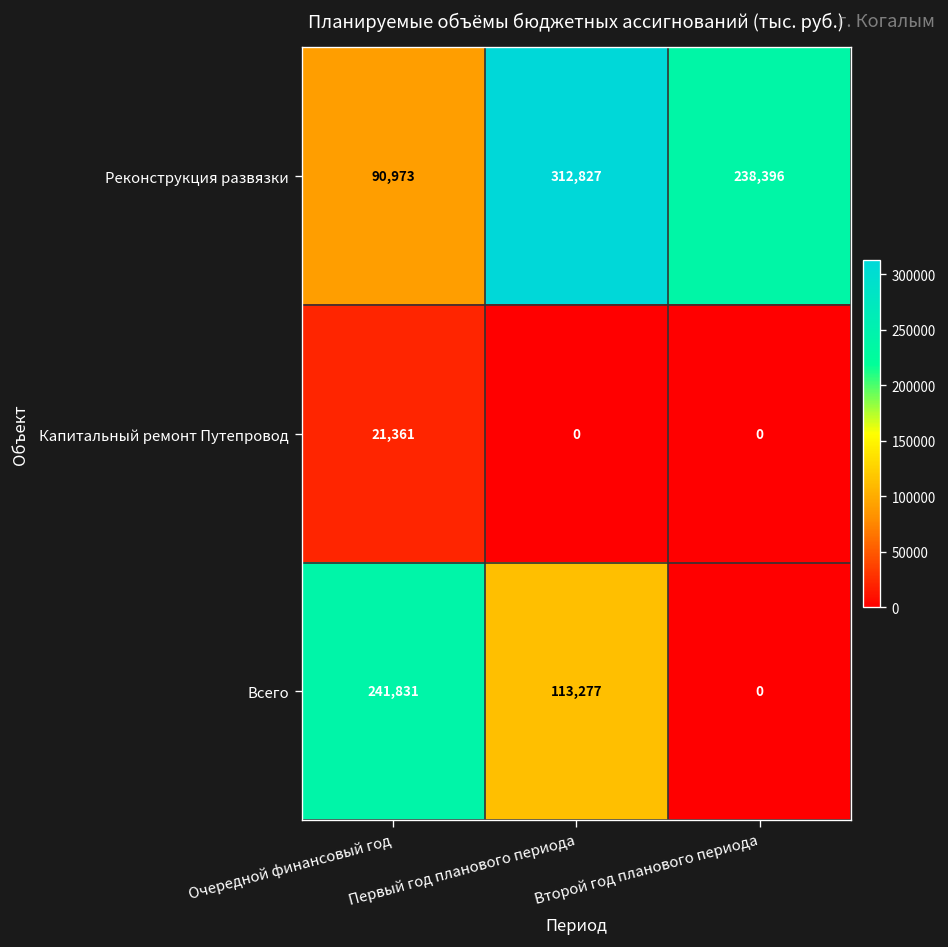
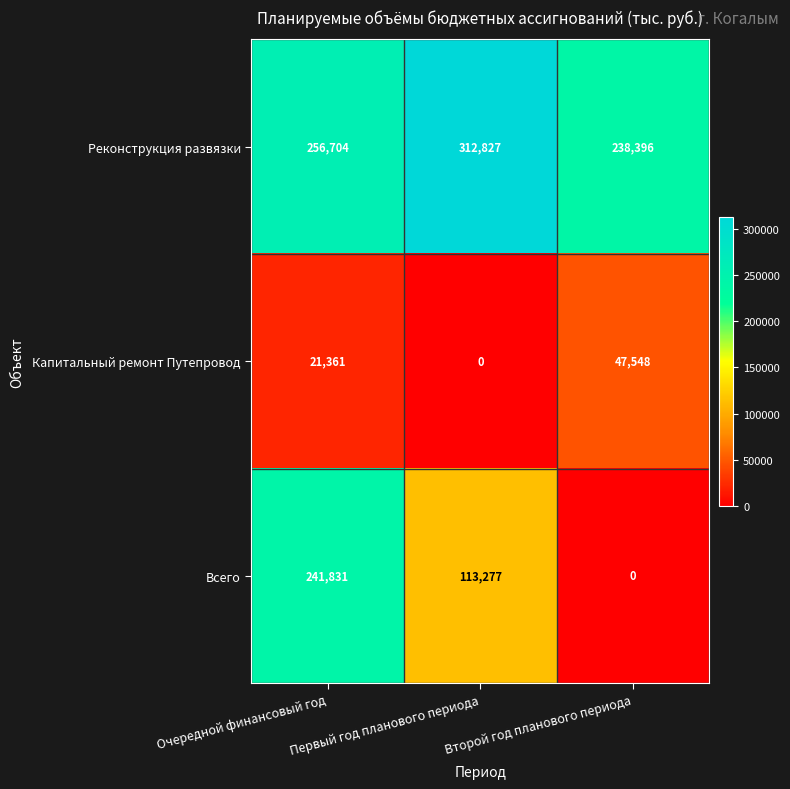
  {
    "Реконструкция развязки": {
-     "Очередной финансовый год": "90,973",
+     "Очередной финансовый год": "256,704",
      "Первый год планового периода": "312,827",
      "Второй год планового периода": "238,396"
    },
    "Капитальный ремонт Путепровод": {
      "Очередной финансовый год": "21,361",
      "Первый год планового периода": "0",
-     "Второй год планового периода": "0"
+     "Второй год планового периода": "47,548"
    },
    "Всего": {
      "Очередной финансовый год": "241,831",
      "Первый год планового периода": "113,277",
      "Второй год планового периода": "0"
    }
  }
